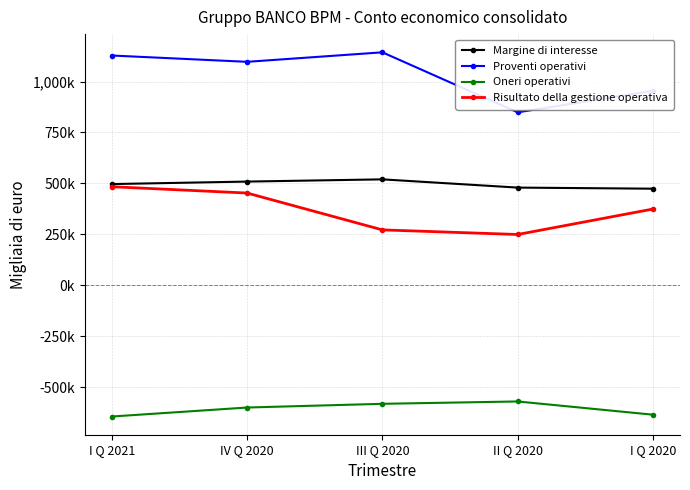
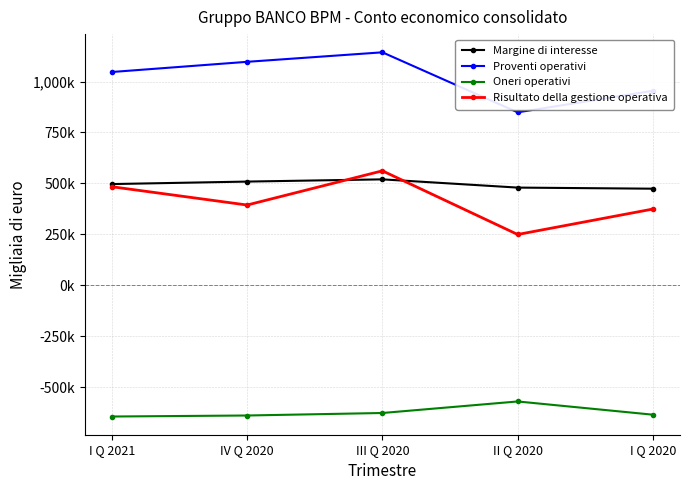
  {
    "Margine di interesse": {
      "I Q 2021": "500,000",
      "IV Q 2020": "510,000",
      "III Q 2020": "520,000",
      "II Q 2020": "480,000",
      "I Q 2020": "470,000"
    },
    "Proventi operativi": {
-     "I Q 2021": "1,130,000",
+     "I Q 2021": "1,050,000",
      "IV Q 2020": "1,100,000",
      "III Q 2020": "1,140,000",
      "II Q 2020": "850,000"
    },
    "Oneri operativi": {
      "I Q 2021": "-640,000",
-     "IV Q 2020": "-600,000",
-     "III Q 2020": "-580,000",
+     "IV Q 2020": "-640,000",
+     "III Q 2020": "-630,000",
      "II Q 2020": "-570,000",
      "I Q 2020": "-630,000"
    },
    "Risultato della gestione operativa": {
      "I Q 2021": "480,000",
-     "IV Q 2020": "450,000",
-     "III Q 2020": "270,000",
+     "IV Q 2020": "390,000",
+     "III Q 2020": "560,000",
      "II Q 2020": "250,000",
      "I Q 2020": "370,000"
    }
  }
